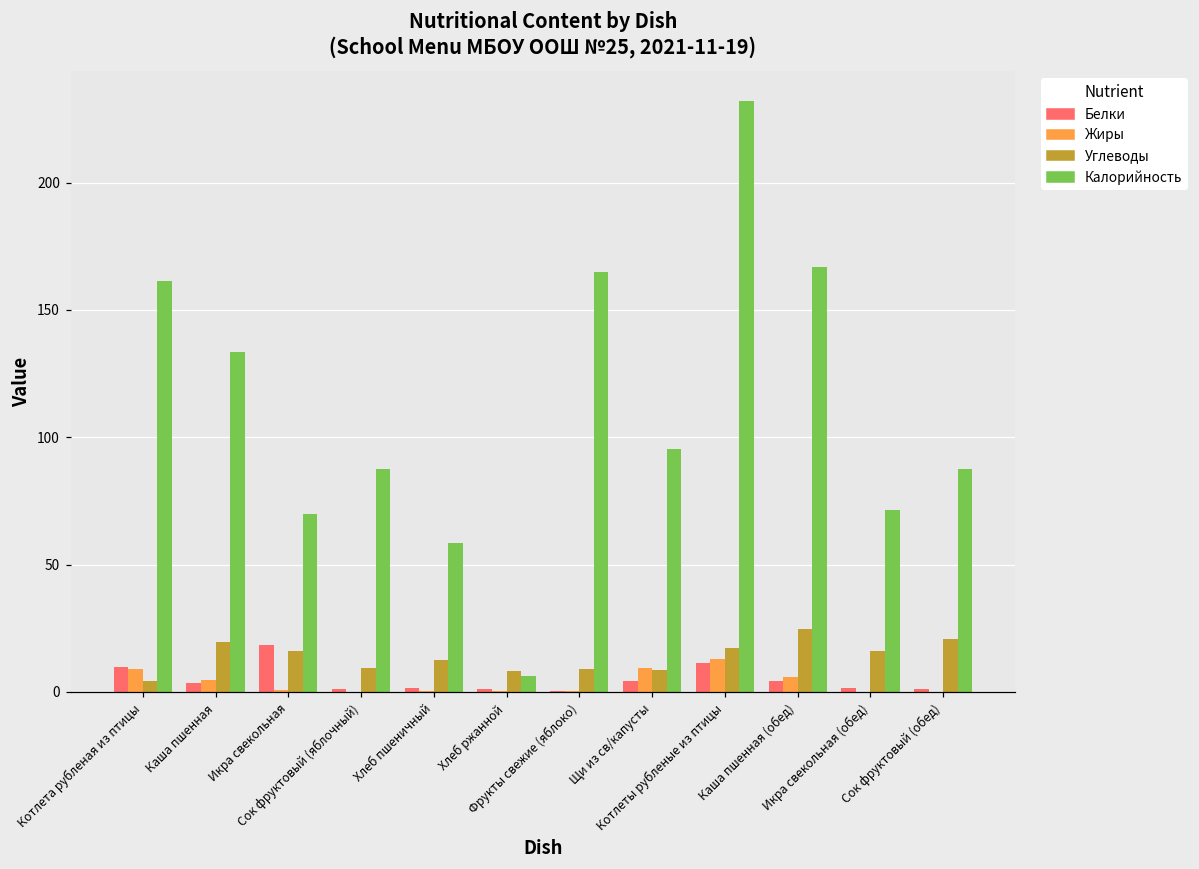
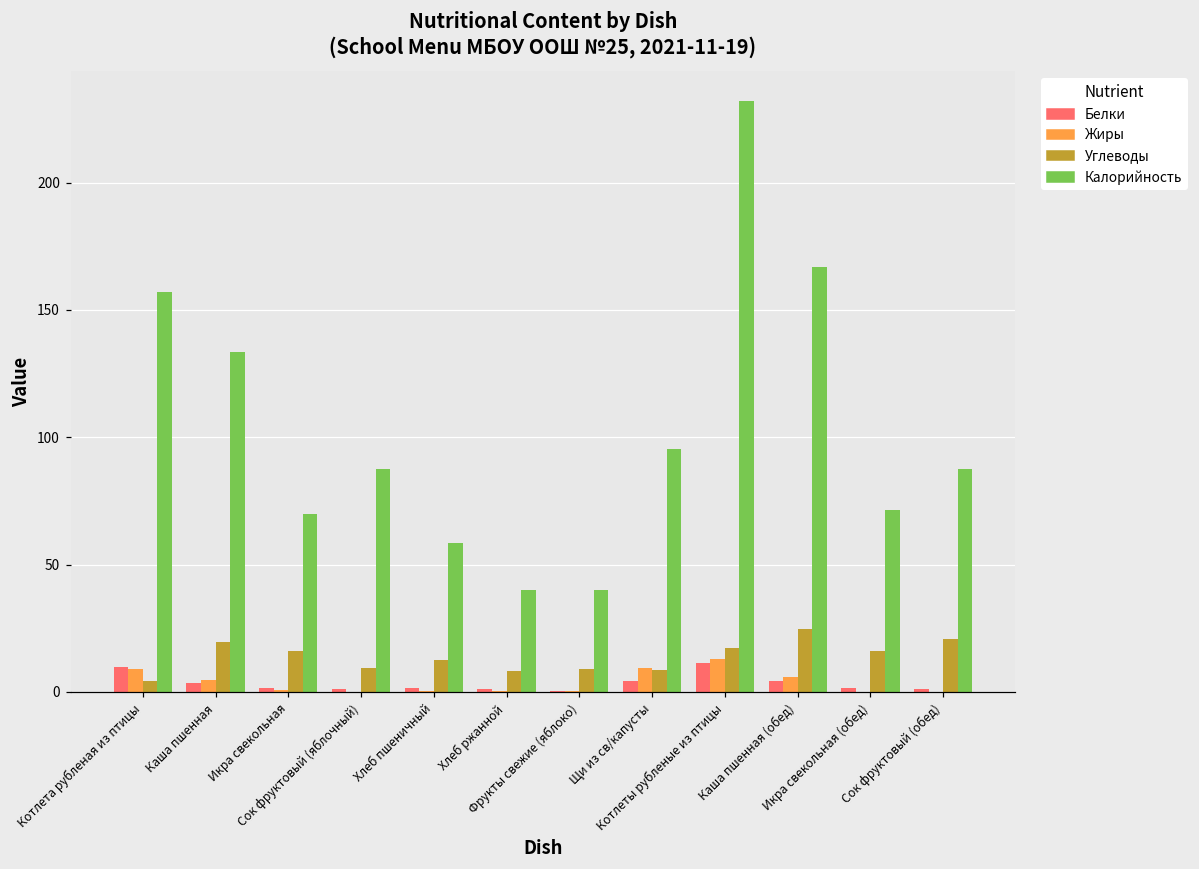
  {
    "Белки": {
      "Котлета рубленая из птицы": 10,
      "Каша пшенная": 3,
-     "Икра свекольная": 18,
+     "Икра свекольная": 2,
      "Хлеб пшеничный": 2,
      "Хлеб ржанной": 1,
      "Щи из св/капусты": 4,
      "Котлеты рубленые из птицы": 11,
      "Каша пшенная (обед)": 4,
      "Икра свекольная (обед)": 2
    },
    "Жиры": {
      "Котлета рубленая из птицы": 9,
      "Каша пшенная": 5,
      "Сок фруктовый (яблочный)": 0,
      "Щи из св/капусты": 10,
      "Котлеты рубленые из птицы": 13,
      "Каша пшенная (обед)": 6,
      "Сок фруктовый (обед)": 0
    },
    "Углеводы": {
      "Котлета рубленая из птицы": 4,
      "Каша пшенная": 20,
      "Икра свекольная": 16,
      "Сок фруктовый (яблочный)": 9,
      "Хлеб пшеничный": 13,
      "Хлеб ржанной": 8,
      "Фрукты свежие (яблоко)": 9,
      "Щи из св/капусты": 8,
      "Котлеты рубленые из птицы": 17,
      "Каша пшенная (обед)": 25,
      "Икра свекольная (обед)": 16,
      "Сок фруктовый (обед)": 21
    },
    "Калорийность": {
-     "Котлета рубленая из птицы": 161,
+     "Котлета рубленая из птицы": 157,
      "Каша пшенная": 133,
      "Икра свекольная": 70,
      "Сок фруктовый (яблочный)": 88,
      "Хлеб пшеничный": 58,
-     "Хлеб ржанной": 6,
-     "Фрукты свежие (яблоко)": 165,
+     "Хлеб ржанной": 40,
+     "Фрукты свежие (яблоко)": 40,
      "Щи из св/капусты": 95,
      "Котлеты рубленые из птицы": 232,
      "Каша пшенная (обед)": 167,
      "Икра свекольная (обед)": 71,
      "Сок фруктовый (обед)": 88
    }
  }
